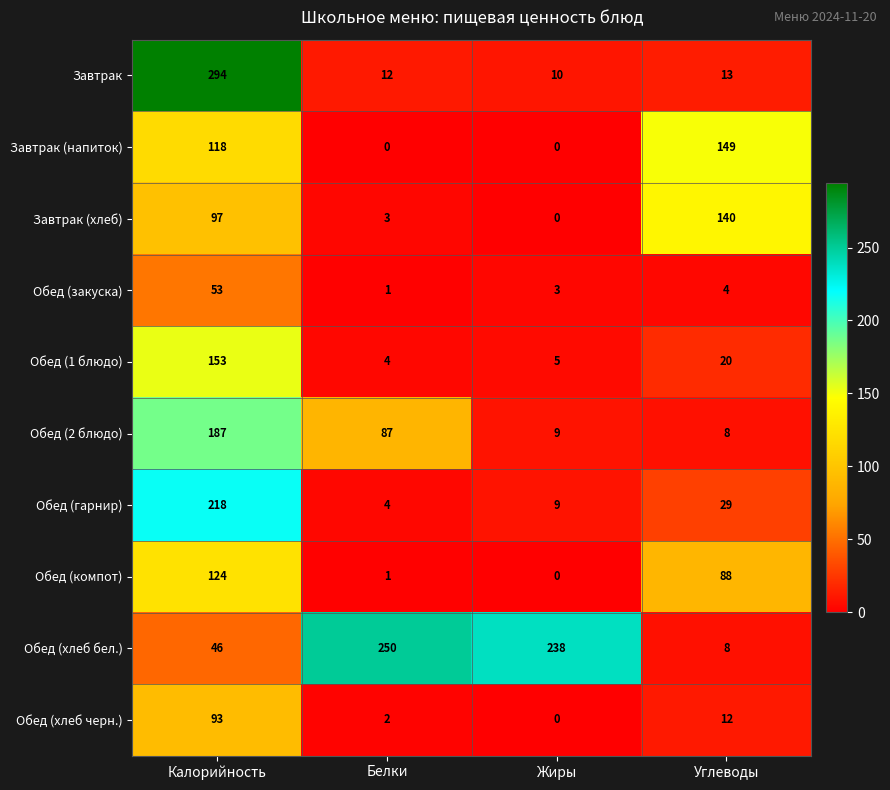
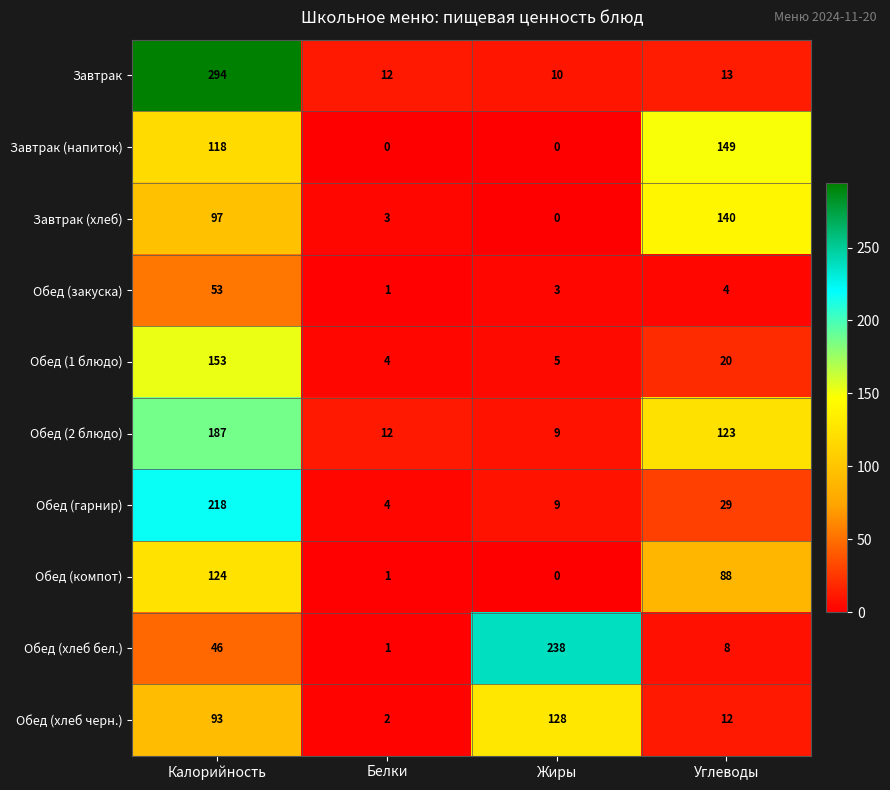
  {
    "Завтрак": {
      "Калорийность": 294,
      "Белки": 12,
      "Жиры": 10,
      "Углеводы": 13
    },
    "Завтрак (напиток)": {
      "Калорийность": 118,
      "Белки": 0,
      "Жиры": 0,
      "Углеводы": 149
    },
    "Завтрак (хлеб)": {
      "Калорийность": 97,
      "Белки": 3,
      "Жиры": 0,
      "Углеводы": 140
    },
    "Обед (закуска)": {
      "Калорийность": 53,
      "Белки": 1,
      "Жиры": 3,
      "Углеводы": 4
    },
    "Обед (1 блюдо)": {
      "Калорийность": 153,
      "Белки": 4,
      "Жиры": 5,
      "Углеводы": 20
    },
    "Обед (2 блюдо)": {
      "Калорийность": 187,
-     "Белки": 87,
+     "Белки": 12,
      "Жиры": 9,
-     "Углеводы": 8
+     "Углеводы": 123
    },
    "Обед (гарнир)": {
      "Калорийность": 218,
      "Белки": 4,
      "Жиры": 9,
      "Углеводы": 29
    },
    "Обед (компот)": {
      "Калорийность": 124,
      "Белки": 1,
      "Жиры": 0,
      "Углеводы": 88
    },
    "Обед (хлеб бел.)": {
      "Калорийность": 46,
-     "Белки": 250,
+     "Белки": 1,
      "Жиры": 238,
      "Углеводы": 8
    },
    "Обед (хлеб черн.)": {
      "Калорийность": 93,
      "Белки": 2,
-     "Жиры": 0,
+     "Жиры": 128,
      "Углеводы": 12
    }
  }
